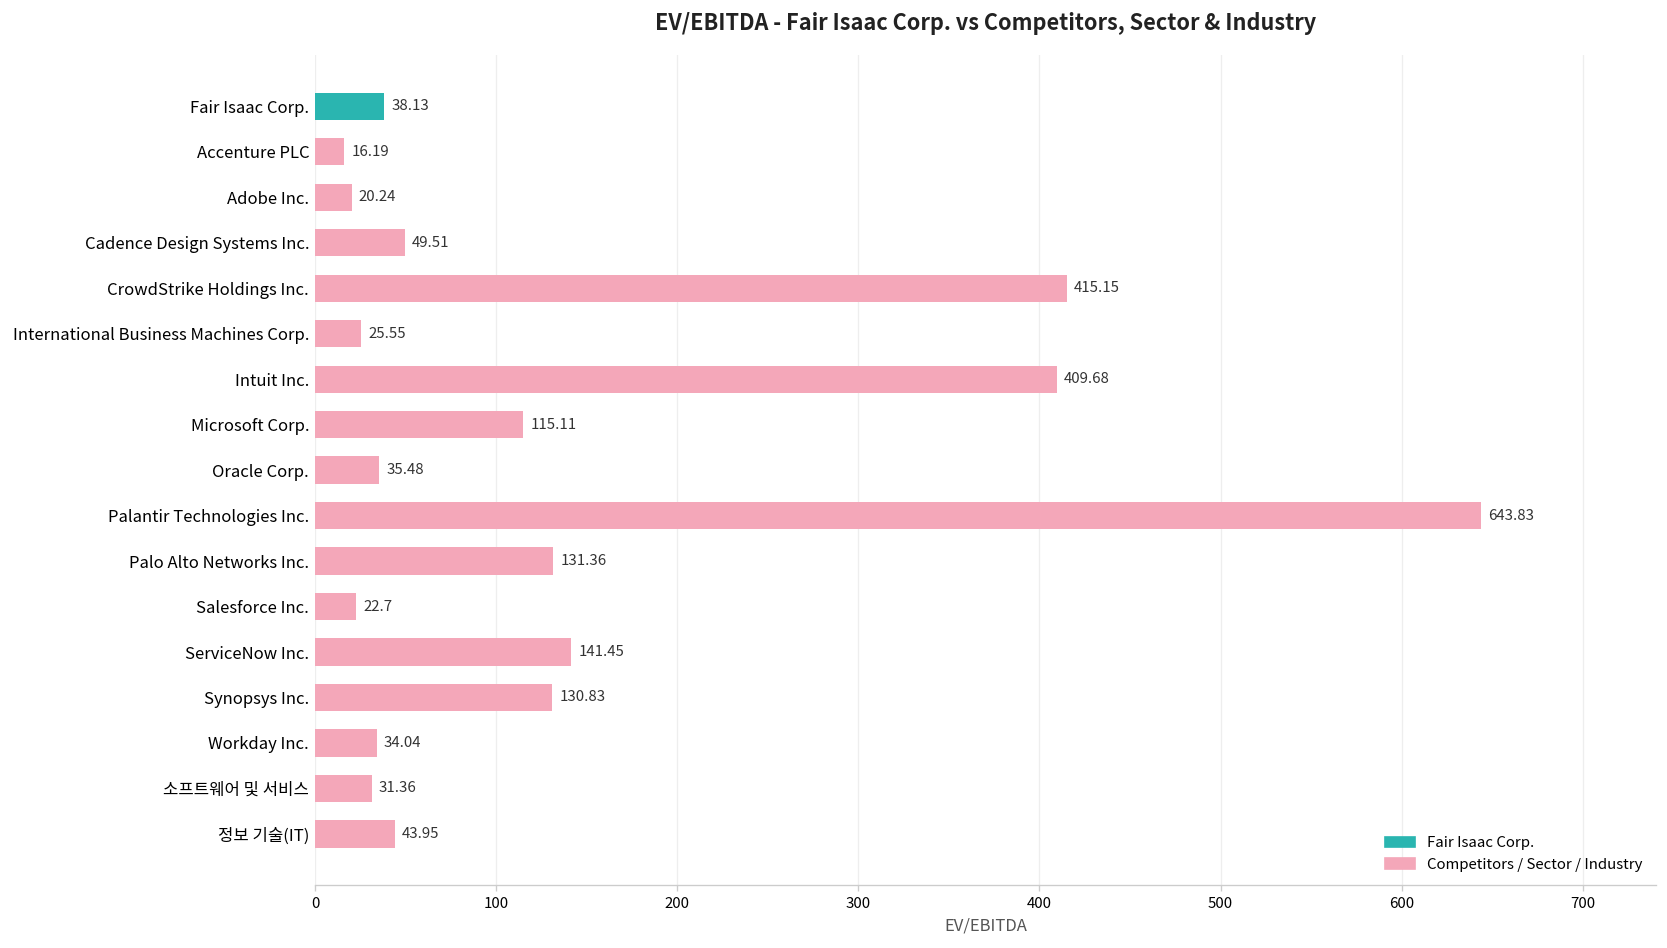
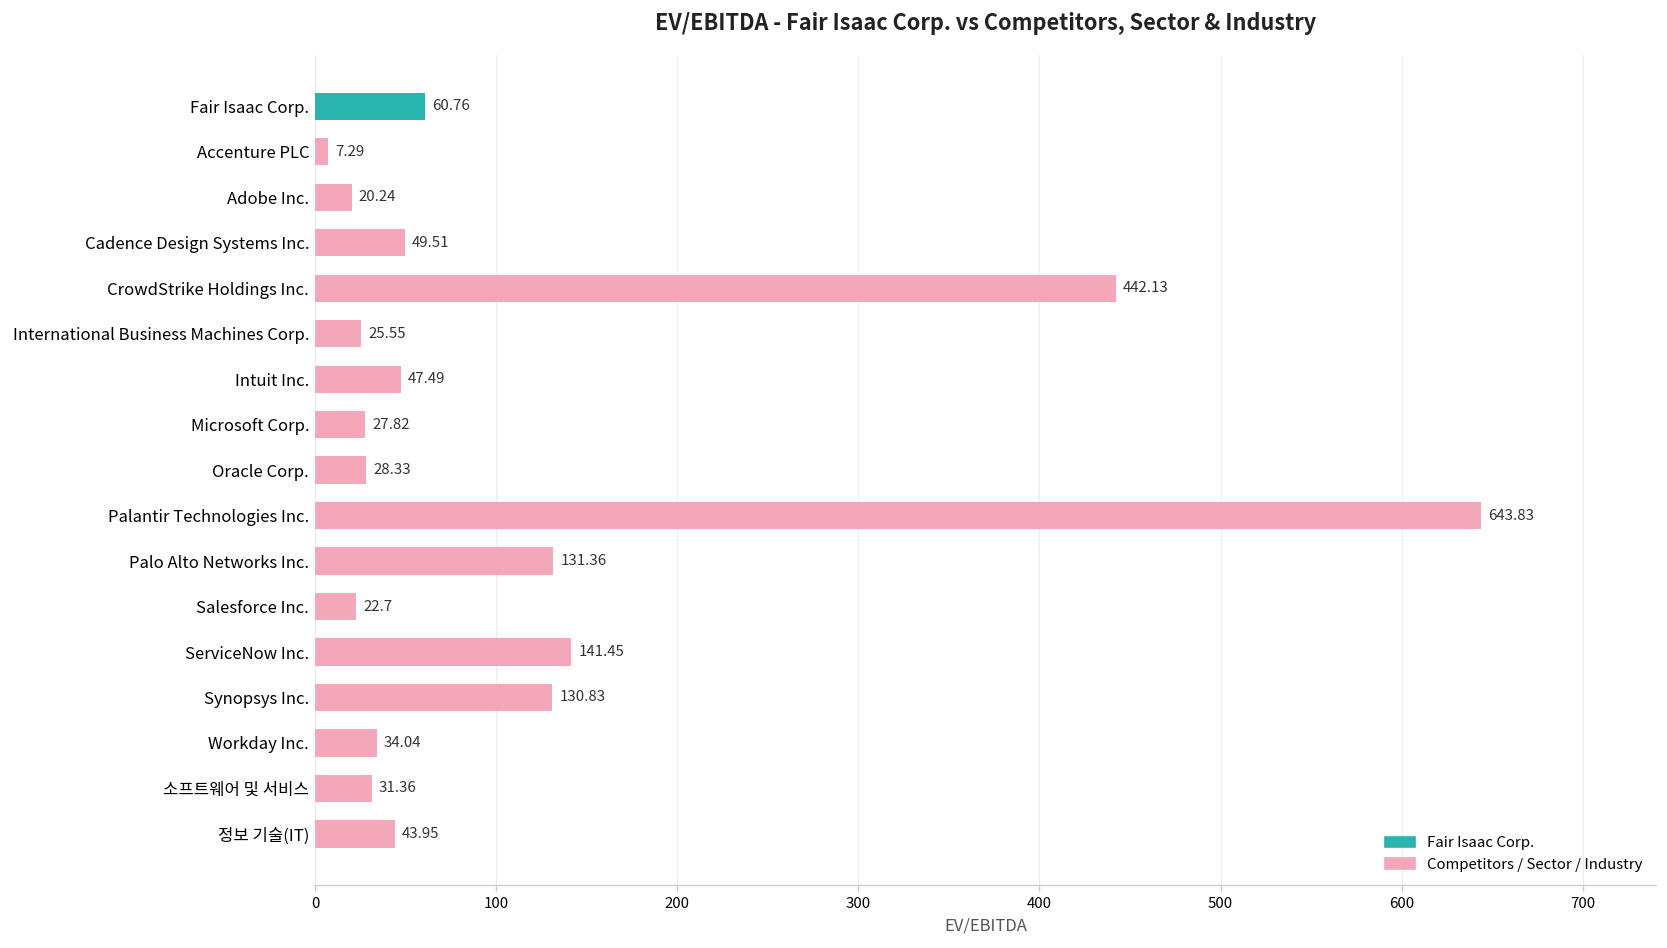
  {
-   "Fair Isaac Corp.": 38.13,
-   "Accenture PLC": 16.19,
+   "Fair Isaac Corp.": 60.76,
+   "Accenture PLC": 7.29,
    "Adobe Inc.": 20.24,
    "Cadence Design Systems Inc.": 49.51,
-   "CrowdStrike Holdings Inc.": 415.15,
+   "CrowdStrike Holdings Inc.": 442.13,
    "International Business Machines Corp.": 25.55,
-   "Intuit Inc.": 409.68,
-   "Microsoft Corp.": 115.11,
-   "Oracle Corp.": 35.48,
+   "Intuit Inc.": 47.49,
+   "Microsoft Corp.": 27.82,
+   "Oracle Corp.": 28.33,
    "Palantir Technologies Inc.": 643.83,
    "Palo Alto Networks Inc.": 131.36,
    "Salesforce Inc.": 22.7,
    "ServiceNow Inc.": 141.45,
    "Synopsys Inc.": 130.83,
    "Workday Inc.": 34.04,
    "소프트웨어 및 서비스": 31.36,
    "정보 기술(IT)": 43.95
  }
